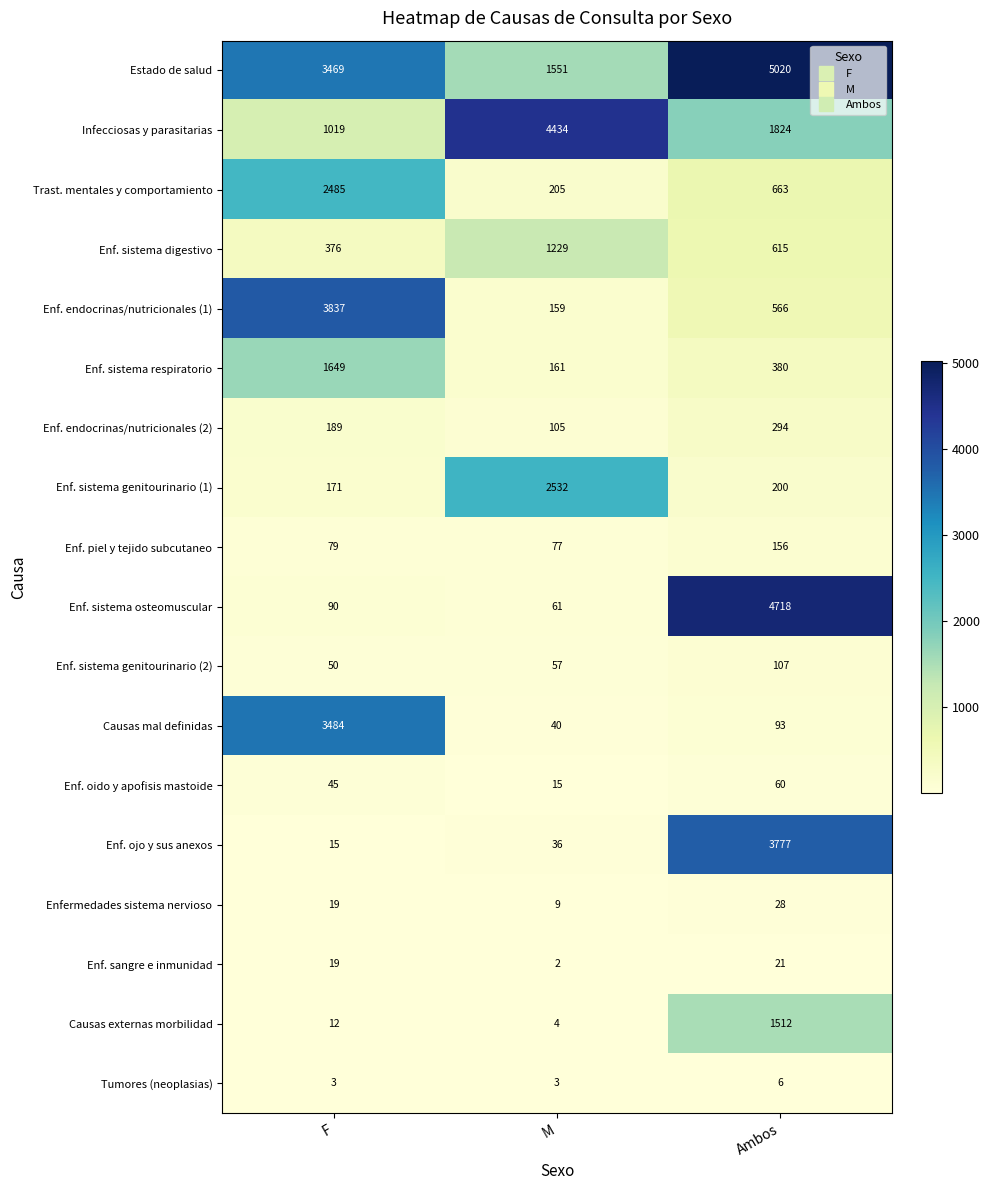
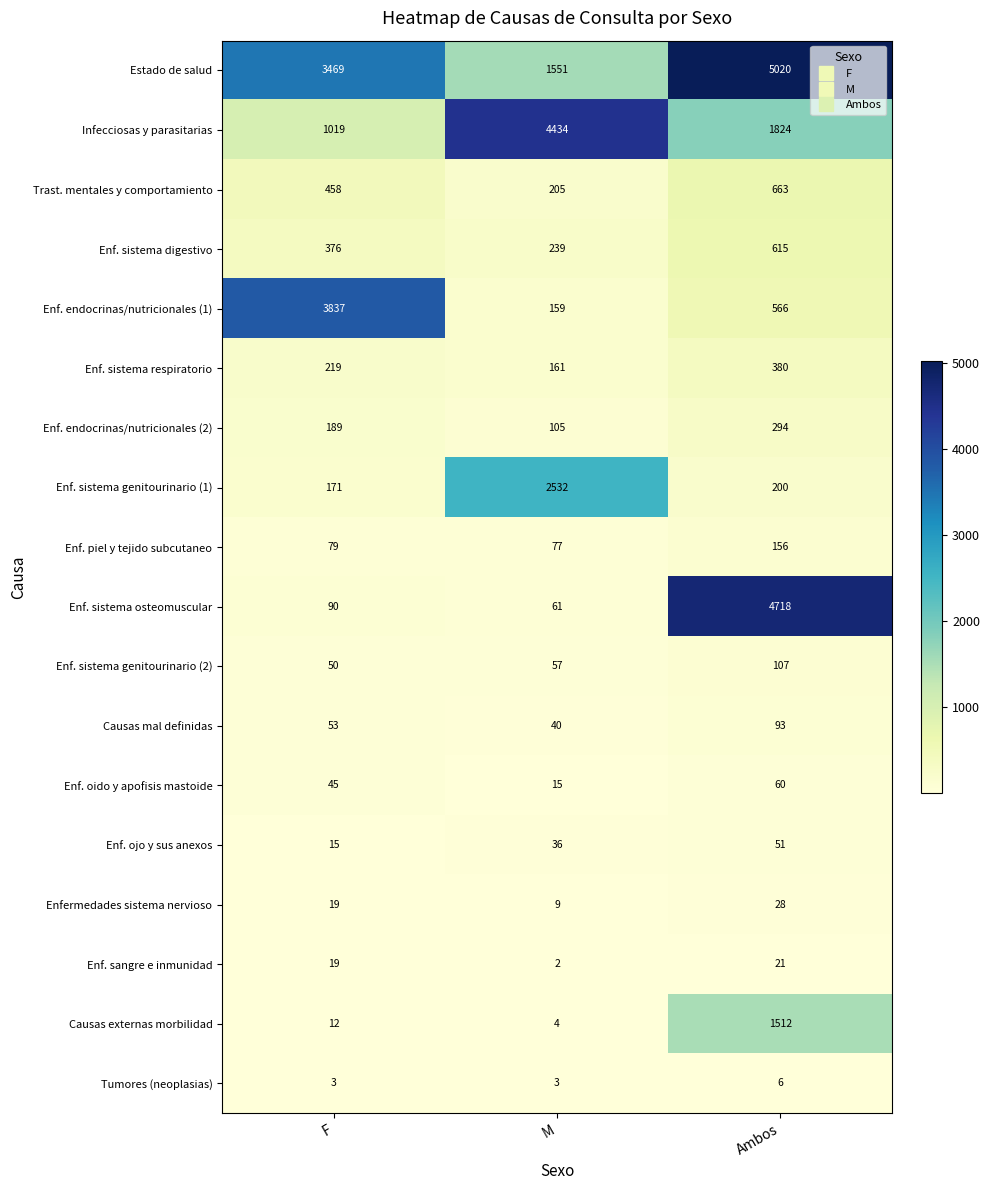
  {
    "Estado de salud": {
      "F": 3469,
      "M": 1551,
      "Ambos": 5020
    },
    "Infecciosas y parasitarias": {
      "F": 1019,
      "M": 4434,
      "Ambos": 1824
    },
    "Trast. mentales y comportamiento": {
-     "F": 2485,
+     "F": 458,
      "M": 205,
      "Ambos": 663
    },
    "Enf. sistema digestivo": {
      "F": 376,
-     "M": 1229,
+     "M": 239,
      "Ambos": 615
    },
    "Enf. endocrinas/nutricionales (1)": {
      "F": 3837,
      "M": 159,
      "Ambos": 566
    },
    "Enf. sistema respiratorio": {
-     "F": 1649,
+     "F": 219,
      "M": 161,
      "Ambos": 380
    },
    "Enf. endocrinas/nutricionales (2)": {
      "F": 189,
      "M": 105,
      "Ambos": 294
    },
    "Enf. sistema genitourinario (1)": {
      "F": 171,
      "M": 2532,
      "Ambos": 200
    },
    "Enf. piel y tejido subcutaneo": {
      "F": 79,
      "M": 77,
      "Ambos": 156
    },
    "Enf. sistema osteomuscular": {
      "F": 90,
      "M": 61,
      "Ambos": 4718
    },
    "Enf. sistema genitourinario (2)": {
      "F": 50,
      "M": 57,
      "Ambos": 107
    },
    "Causas mal definidas": {
-     "F": 3484,
+     "F": 53,
      "M": 40,
      "Ambos": 93
    },
    "Enf. oido y apofisis mastoide": {
      "F": 45,
      "M": 15,
      "Ambos": 60
    },
    "Enf. ojo y sus anexos": {
      "F": 15,
      "M": 36,
-     "Ambos": 3777
+     "Ambos": 51
    },
    "Enfermedades sistema nervioso": {
      "F": 19,
      "M": 9,
      "Ambos": 28
    },
    "Enf. sangre e inmunidad": {
      "F": 19,
      "M": 2,
      "Ambos": 21
    },
    "Causas externas morbilidad": {
      "F": 12,
      "M": 4,
      "Ambos": 1512
    },
    "Tumores (neoplasias)": {
      "F": 3,
      "M": 3,
      "Ambos": 6
    }
  }
